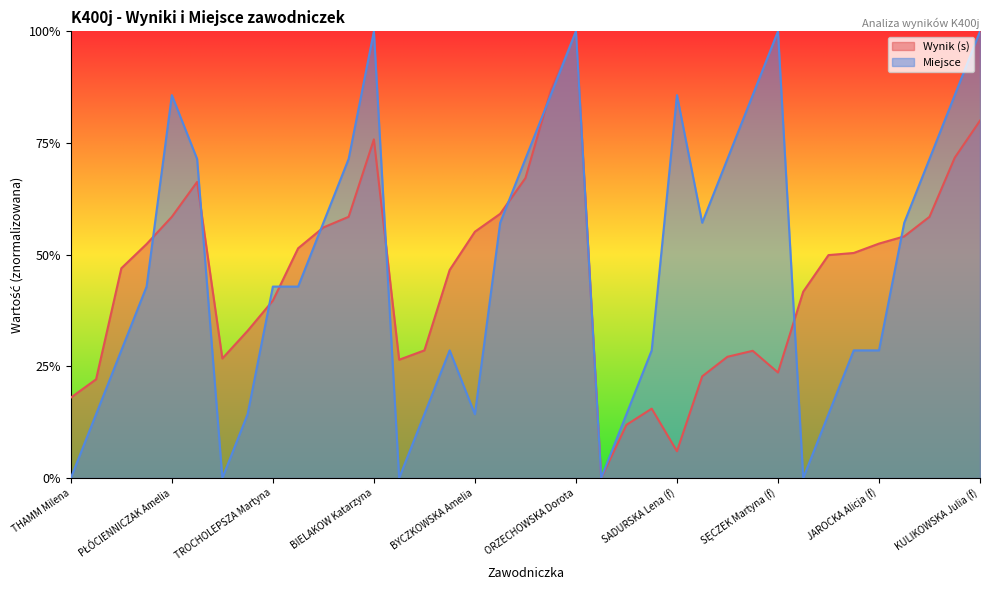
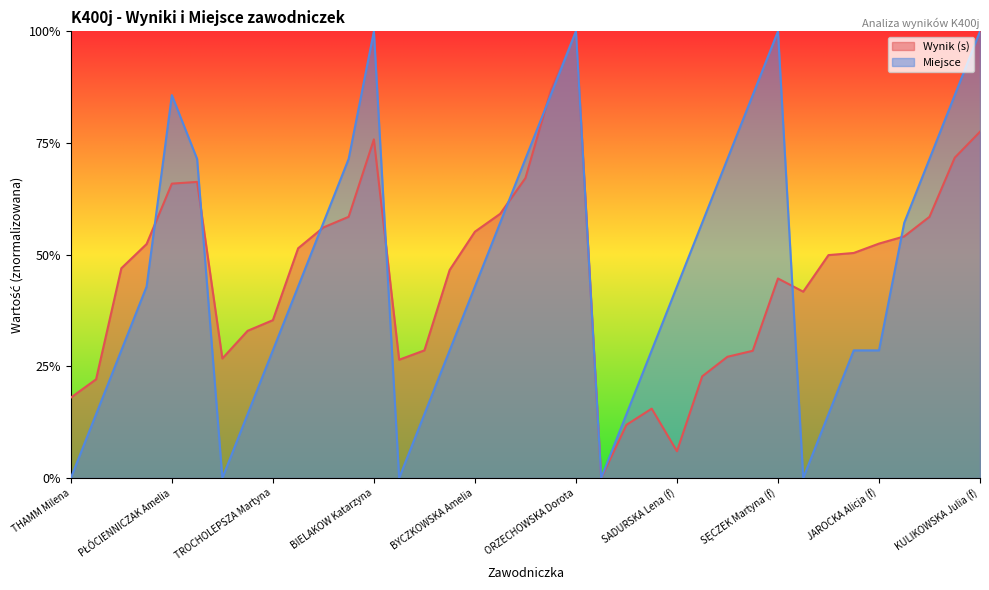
  {
    "Wynik (s)": {
      "THAMM Milena": "18%",
-     "PŁÓCIENNICZAK Amelia": "58%",
-     "TROCHOLEPSZA Martyna": "40%",
+     "PŁÓCIENNICZAK Amelia": "66%",
+     "TROCHOLEPSZA Martyna": "35%",
      "BIELAKOW Katarzyna": "76%",
      "BYCZKOWSKA Amelia": "55%",
      "SADURSKA Lena (f)": "6%",
-     "SĘCZEK Martyna (f)": "24%",
+     "SĘCZEK Martyna (f)": "45%",
      "JAROCKA Alicja (f)": "52%",
-     "KULIKOWSKA Julia (f)": "80%"
+     "KULIKOWSKA Julia (f)": "78%"
    },
    "Miejsce": {
      "THAMM Milena": "0%",
      "PŁÓCIENNICZAK Amelia": "86%",
-     "TROCHOLEPSZA Martyna": "43%",
+     "TROCHOLEPSZA Martyna": "29%",
      "BIELAKOW Katarzyna": "100%",
-     "BYCZKOWSKA Amelia": "14%",
-     "SADURSKA Lena (f)": "86%",
+     "BYCZKOWSKA Amelia": "43%",
+     "SADURSKA Lena (f)": "43%",
      "SĘCZEK Martyna (f)": "100%",
      "JAROCKA Alicja (f)": "29%",
      "KULIKOWSKA Julia (f)": "100%"
    }
  }
